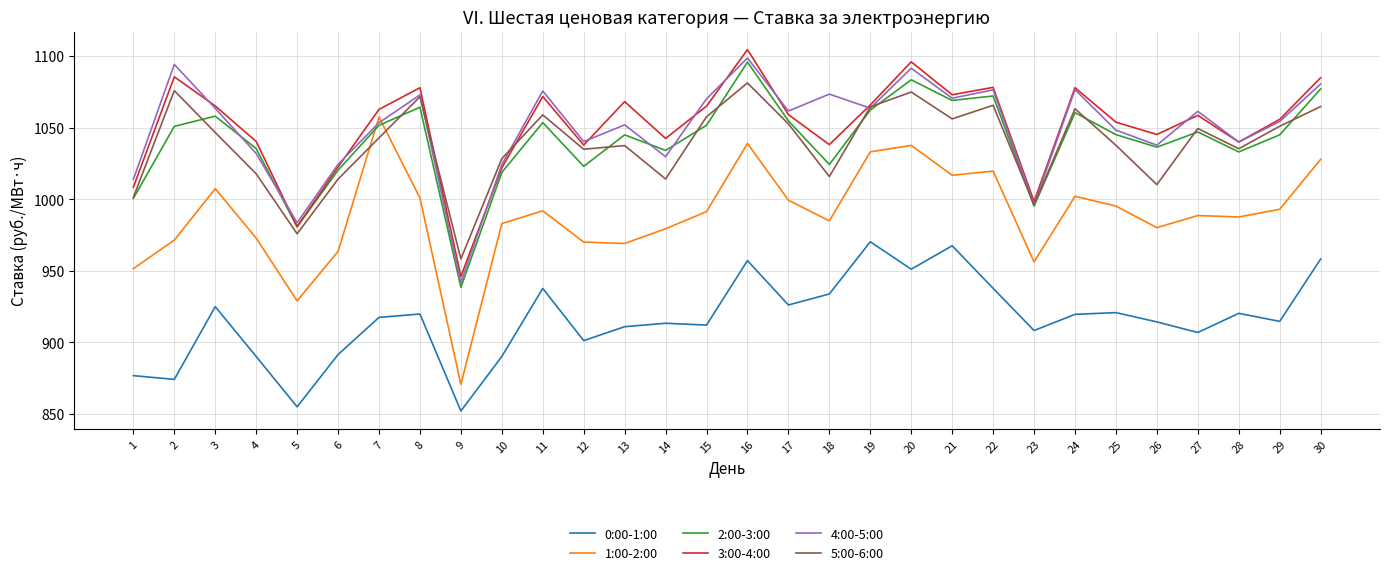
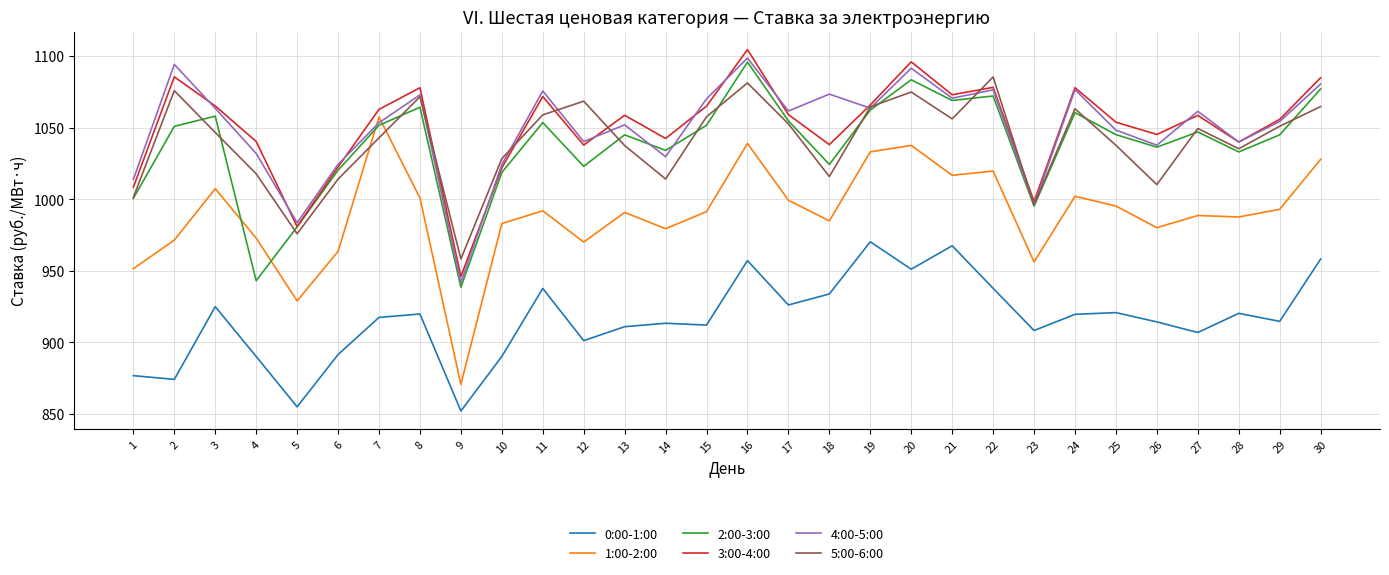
  {
    "0:00-1:00": {
      "1": 877,
      "2": 874,
      "3": 925,
      "4": 890,
      "5": 855,
      "6": 892,
      "7": 917,
      "8": 920,
      "9": 852,
      "10": 890,
      "11": 938,
      "12": 901,
      "13": 911,
      "14": 913,
      "15": 912,
      "16": 957,
      "17": 926,
      "18": 934,
      "19": 970,
      "20": 951,
      "21": 968,
      "22": 938,
      "23": 908,
      "24": 920,
      "25": 921,
      "26": 914,
      "27": 907,
      "28": 920,
      "29": 915,
      "30": 958
    },
    "1:00-2:00": {
      "1": 952,
      "2": 971,
      "3": 1007,
      "4": 973,
      "5": 929,
      "6": 964,
      "7": 1057,
      "8": 1001,
      "9": 871,
      "10": 983,
      "11": 992,
      "12": 970,
-     "13": 969,
+     "13": 991,
      "14": 979,
      "15": 991,
      "16": 1039,
      "17": 999,
      "18": 985,
      "19": 1033,
      "20": 1038,
      "21": 1017,
      "22": 1020,
      "23": 956,
      "24": 1002,
      "25": 995,
      "26": 980,
      "27": 989,
      "28": 988,
      "29": 993,
      "30": 1028
    },
    "2:00-3:00": {
      "2": 1051,
      "3": 1058,
-     "4": 1035,
+     "4": 943,
      "6": 1020,
      "8": 1064,
      "9": 939,
      "10": 1019,
      "11": 1054,
      "12": 1023,
      "13": 1045,
      "14": 1034,
      "15": 1052,
      "16": 1096,
      "17": 1055,
      "18": 1024,
      "20": 1083,
      "22": 1072,
      "24": 1060,
      "25": 1045,
      "27": 1047,
      "28": 1033,
      "29": 1045,
      "30": 1077
    },
    "3:00-4:00": {
      "1": 1008,
      "2": 1085,
      "4": 1040,
      "6": 1023,
      "7": 1063,
      "8": 1078,
      "9": 946,
      "10": 1022,
      "11": 1072,
      "12": 1038,
-     "13": 1068,
+     "13": 1059,
      "14": 1042,
      "15": 1065,
      "16": 1104,
      "17": 1059,
      "18": 1038,
      "20": 1096,
      "21": 1073,
      "23": 998,
      "25": 1054,
      "26": 1045,
      "27": 1059,
      "30": 1085
    },
    "4:00-5:00": {
      "1": 1014,
      "2": 1094,
      "4": 1032,
      "5": 984,
      "6": 1024,
      "9": 942,
      "10": 1024,
      "11": 1076,
      "12": 1040,
      "13": 1052,
      "14": 1030,
      "15": 1070,
      "16": 1099,
      "17": 1062,
      "18": 1073,
      "20": 1091,
      "25": 1048,
      "27": 1061,
      "30": 1080
    },
    "5:00-6:00": {
      "2": 1076,
      "3": 1047,
      "4": 1018,
      "5": 976,
      "6": 1014,
      "7": 1043,
      "9": 958,
      "10": 1028,
      "11": 1059,
-     "12": 1035,
+     "12": 1068,
      "13": 1037,
      "14": 1014,
      "15": 1058,
      "16": 1081,
      "17": 1053,
      "18": 1016,
      "20": 1075,
      "21": 1056,
-     "22": 1066,
+     "22": 1085,
      "24": 1063,
      "25": 1038,
      "26": 1010,
      "27": 1049,
      "28": 1035,
      "29": 1051,
      "30": 1065
    }
  }
